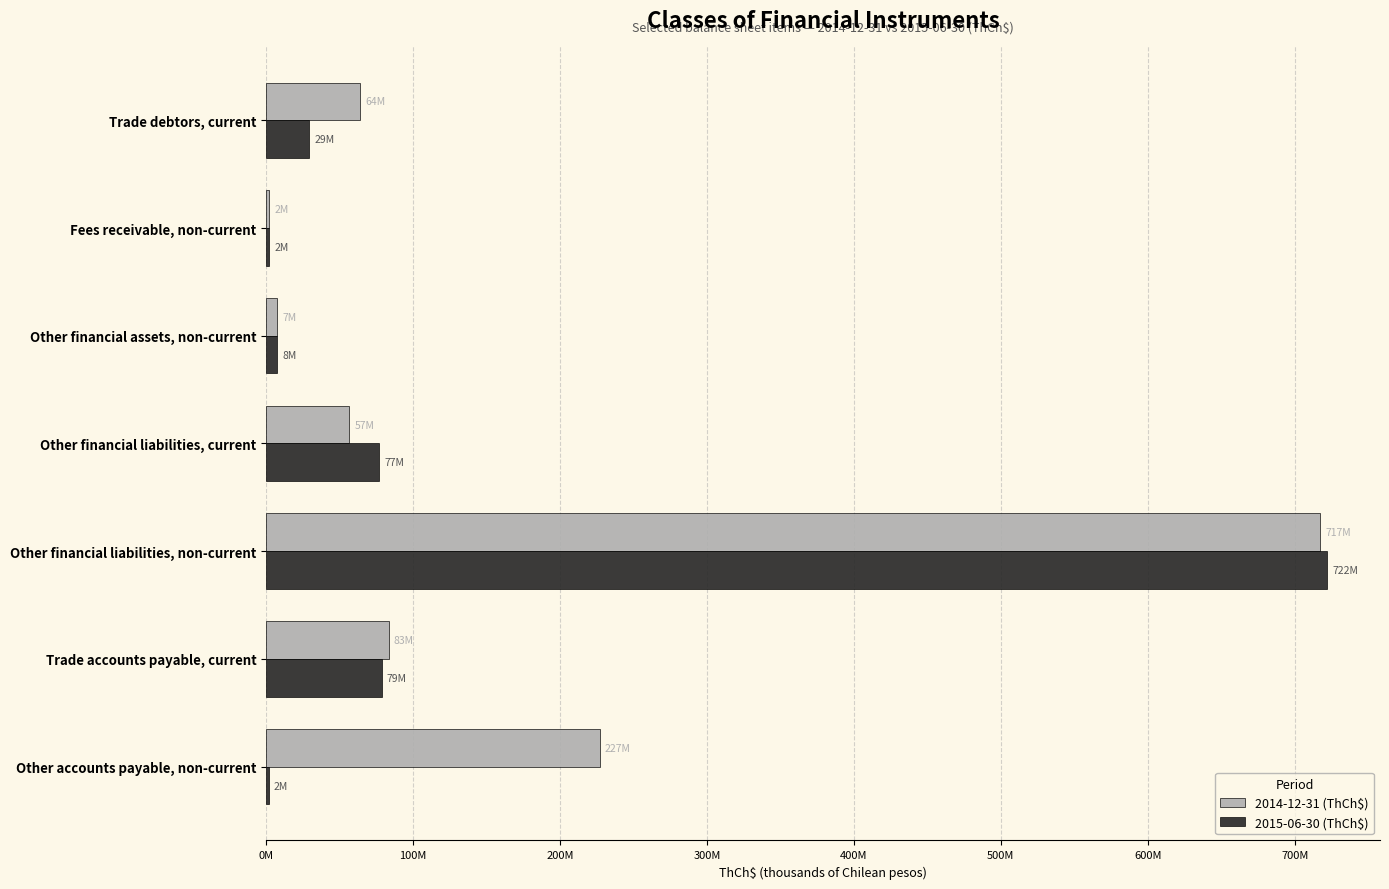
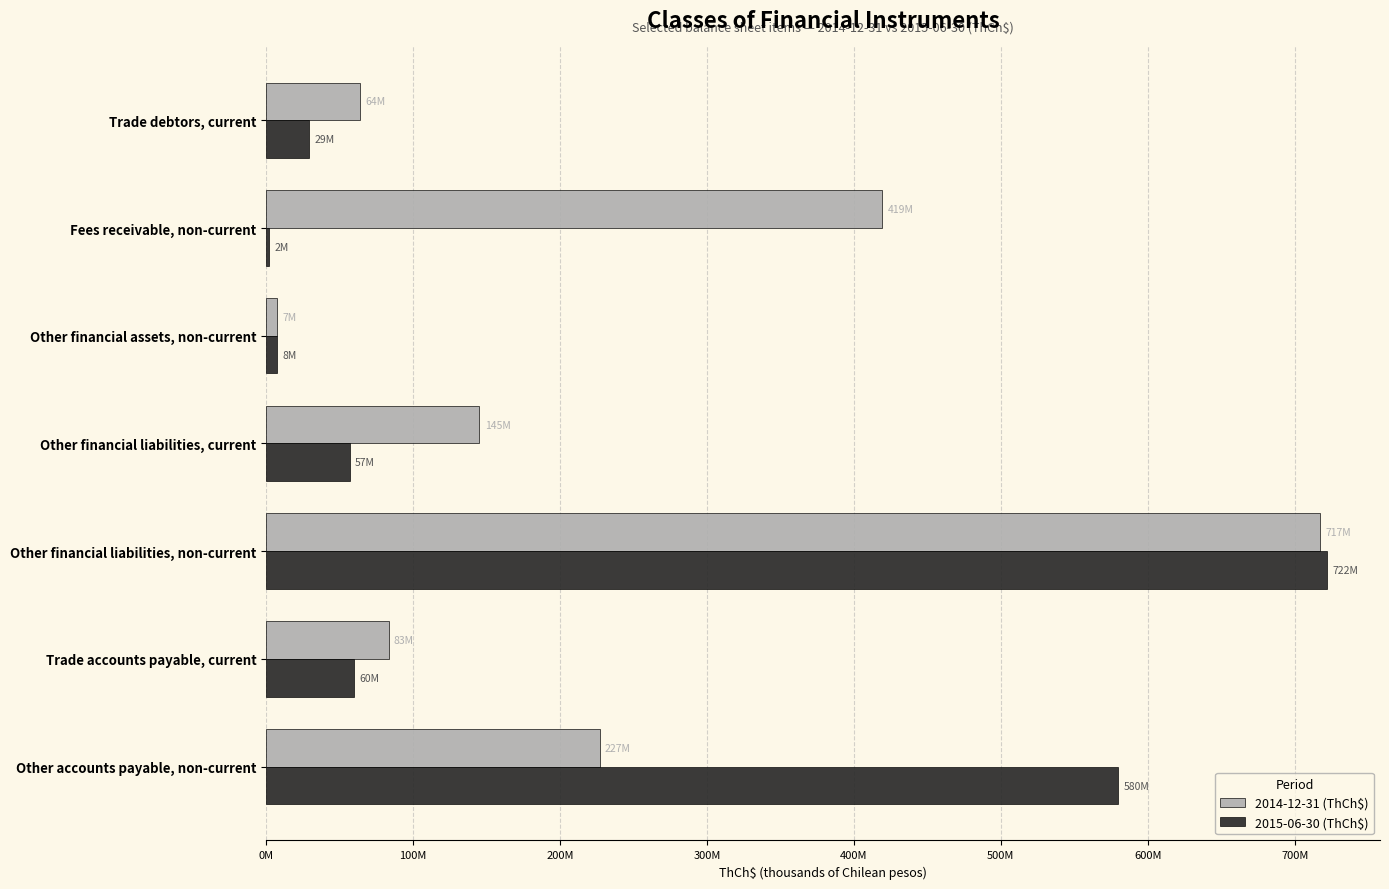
  {
    "2014-12-31 (ThCh$)": {
      "Trade debtors, current": "64M",
-     "Fees receivable, non-current": "2M",
+     "Fees receivable, non-current": "419M",
      "Other financial assets, non-current": "7M",
-     "Other financial liabilities, current": "57M",
+     "Other financial liabilities, current": "145M",
      "Other financial liabilities, non-current": "717M",
      "Trade accounts payable, current": "83M",
      "Other accounts payable, non-current": "227M"
    },
    "2015-06-30 (ThCh$)": {
      "Trade debtors, current": "29M",
      "Fees receivable, non-current": "2M",
      "Other financial assets, non-current": "8M",
-     "Other financial liabilities, current": "77M",
+     "Other financial liabilities, current": "57M",
      "Other financial liabilities, non-current": "722M",
-     "Trade accounts payable, current": "79M",
-     "Other accounts payable, non-current": "2M"
+     "Trade accounts payable, current": "60M",
+     "Other accounts payable, non-current": "580M"
    }
  }
